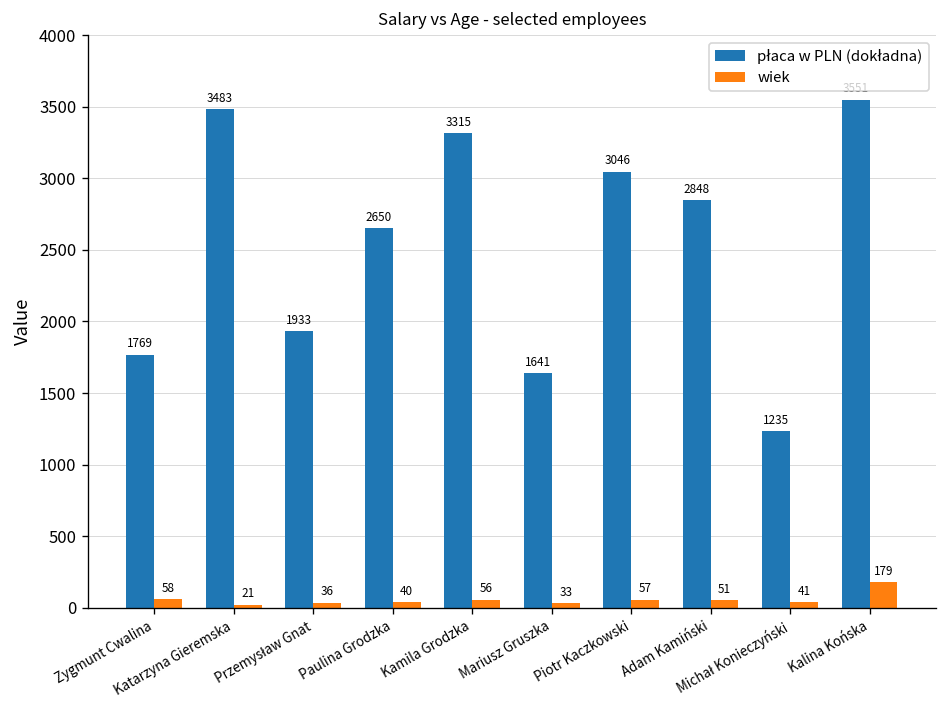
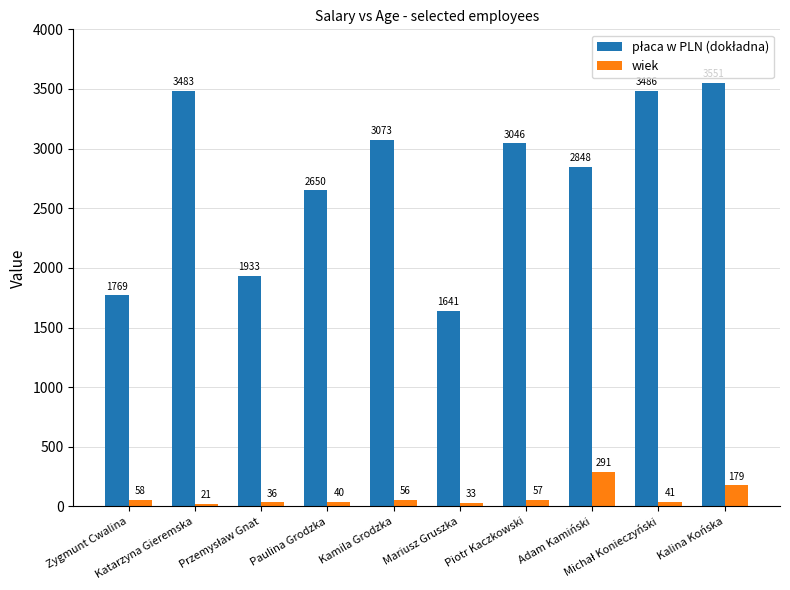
  {
    "płaca w PLN (dokładna)": {
      "Zygmunt Cwalina": 1769,
      "Katarzyna Gieremska": 3483,
      "Przemysław Gnat": 1933,
      "Paulina Grodzka": 2650,
-     "Kamila Grodzka": 3315,
+     "Kamila Grodzka": 3073,
      "Mariusz Gruszka": 1641,
      "Piotr Kaczkowski": 3046,
      "Adam Kamiński": 2848,
-     "Michał Konieczyński": 1235
+     "Michał Konieczyński": 3486
    },
    "wiek": {
      "Zygmunt Cwalina": 58,
      "Katarzyna Gieremska": 21,
      "Przemysław Gnat": 36,
      "Paulina Grodzka": 40,
      "Kamila Grodzka": 56,
      "Mariusz Gruszka": 33,
      "Piotr Kaczkowski": 57,
-     "Adam Kamiński": 51,
+     "Adam Kamiński": 291,
      "Michał Konieczyński": 41,
      "Kalina Końska": 179
    }
  }
